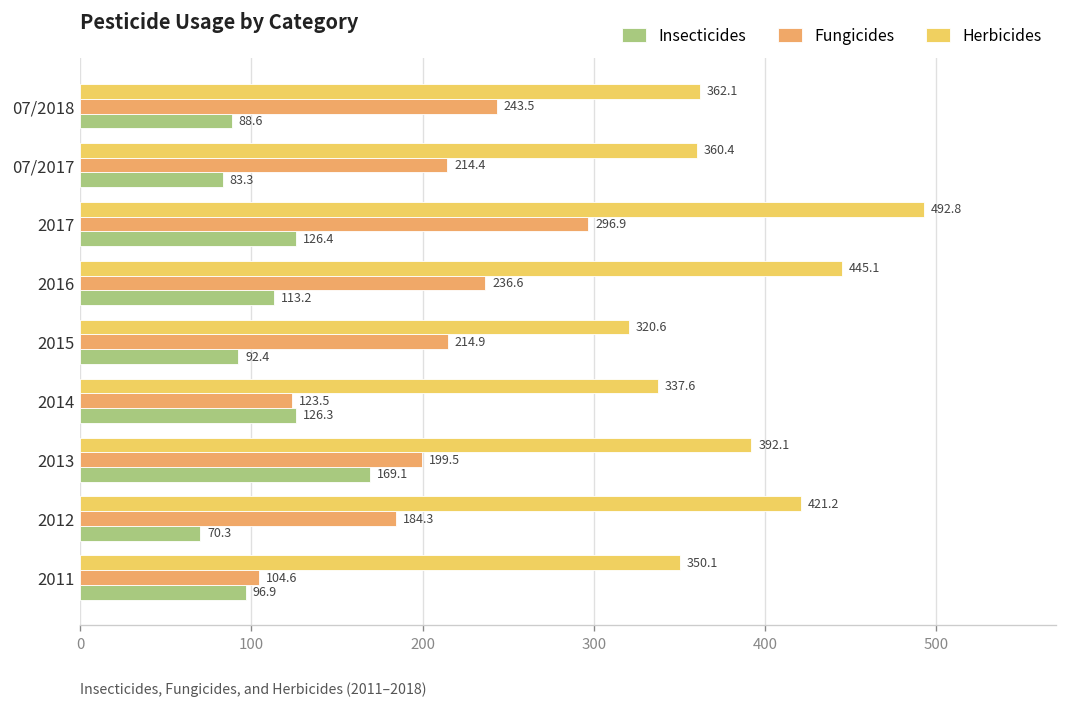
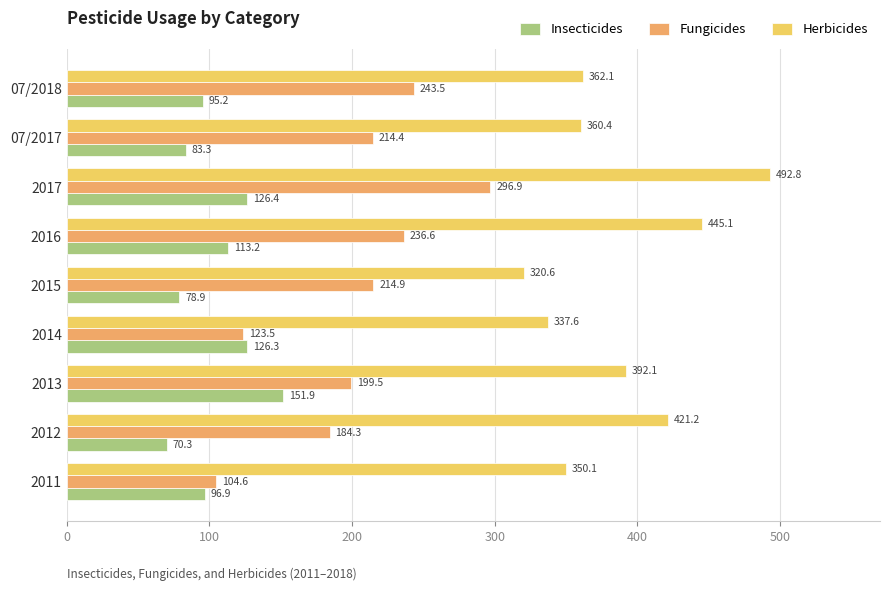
  {
    "Insecticides": {
-     "07/2018": 88.6,
+     "07/2018": 95.2,
      "07/2017": 83.3,
      "2017": 126.4,
      "2016": 113.2,
-     "2015": 92.4,
+     "2015": 78.9,
      "2014": 126.3,
-     "2013": 169.1,
+     "2013": 151.9,
      "2012": 70.3,
      "2011": 96.9
    }
  }
